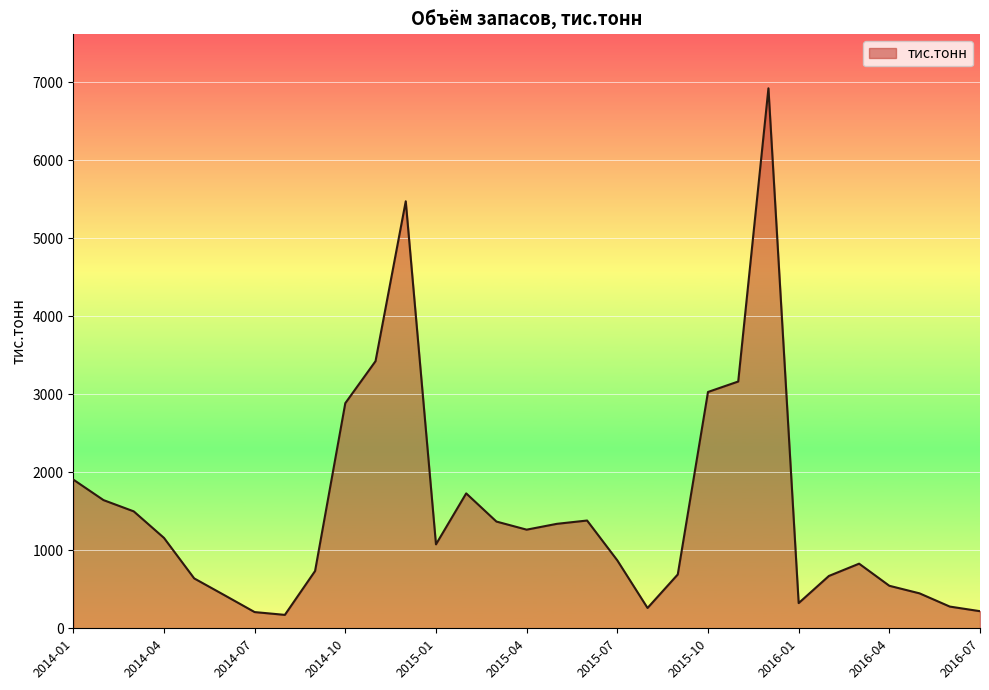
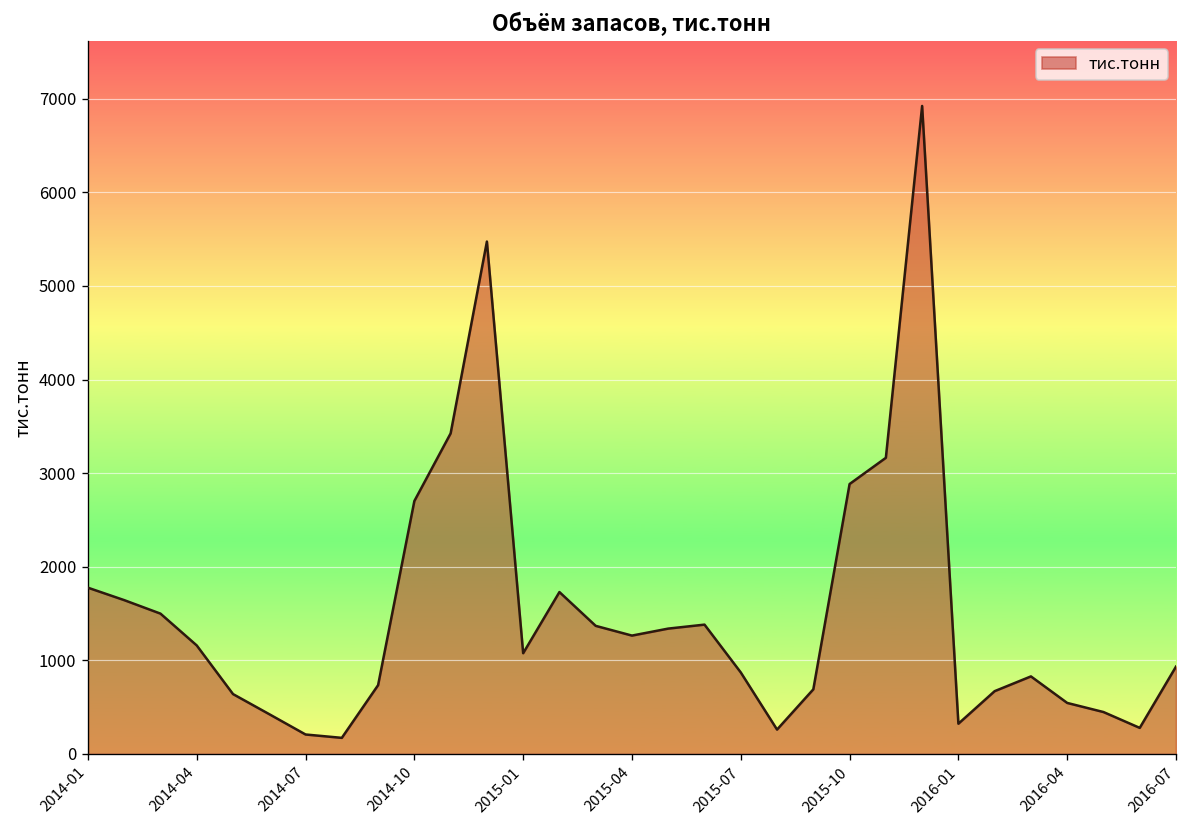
  {
-   "2014-01": 1900,
+   "2014-01": 1800,
    "2014-04": 1200,
    "2014-07": 200,
-   "2014-10": 2900,
+   "2014-10": 2700,
    "2015-01": 1100,
    "2015-04": 1300,
    "2015-07": 900,
-   "2015-10": 3000,
+   "2015-10": 2900,
    "2016-01": 300,
    "2016-04": 500,
-   "2016-07": 200
+   "2016-07": 900
  }
